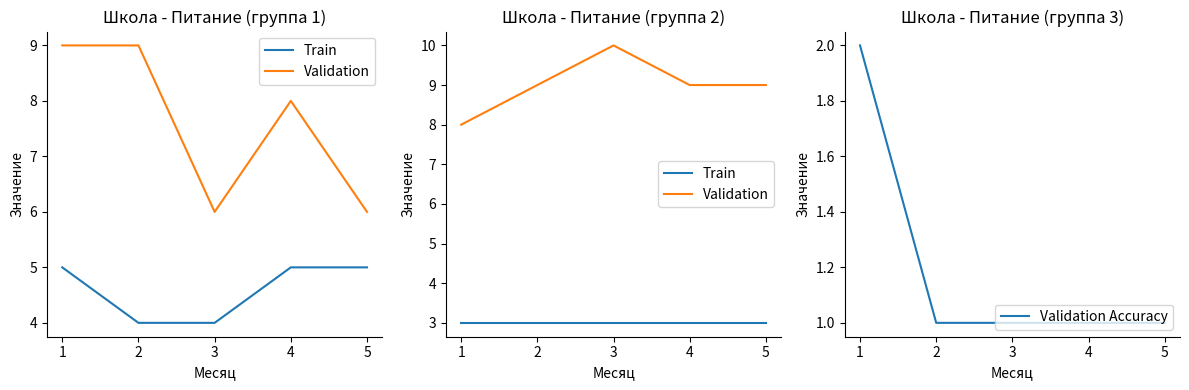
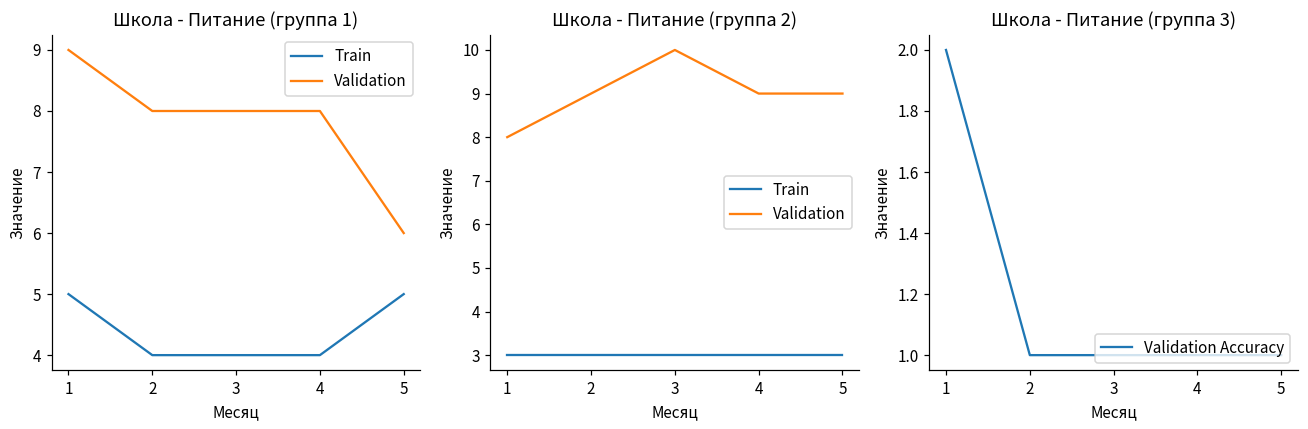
  {
    "Школа - Питание (группа 1)": {
      "Train": {
        "1": 5,
        "2": 4,
        "3": 4,
-       "4": 5,
+       "4": 4,
        "5": 5
      },
      "Validation": {
        "1": 9,
-       "2": 9,
-       "3": 6,
+       "2": 8,
+       "3": 8,
        "4": 8,
        "5": 6
      }
    },
    "Школа - Питание (группа 2)": {
      "Train": {
        "1": 3.0,
        "2": 3.0,
        "3": 3.0,
        "4": 3.0,
        "5": 3.0
      },
      "Validation": {
        "1": 8.0,
        "2": 9.0,
        "3": 10.0,
        "4": 9.0,
        "5": 9.0
      }
    },
    "Школа - Питание (группа 3)": {
      "1": 2.00,
      "2": 1.00
    }
  }
